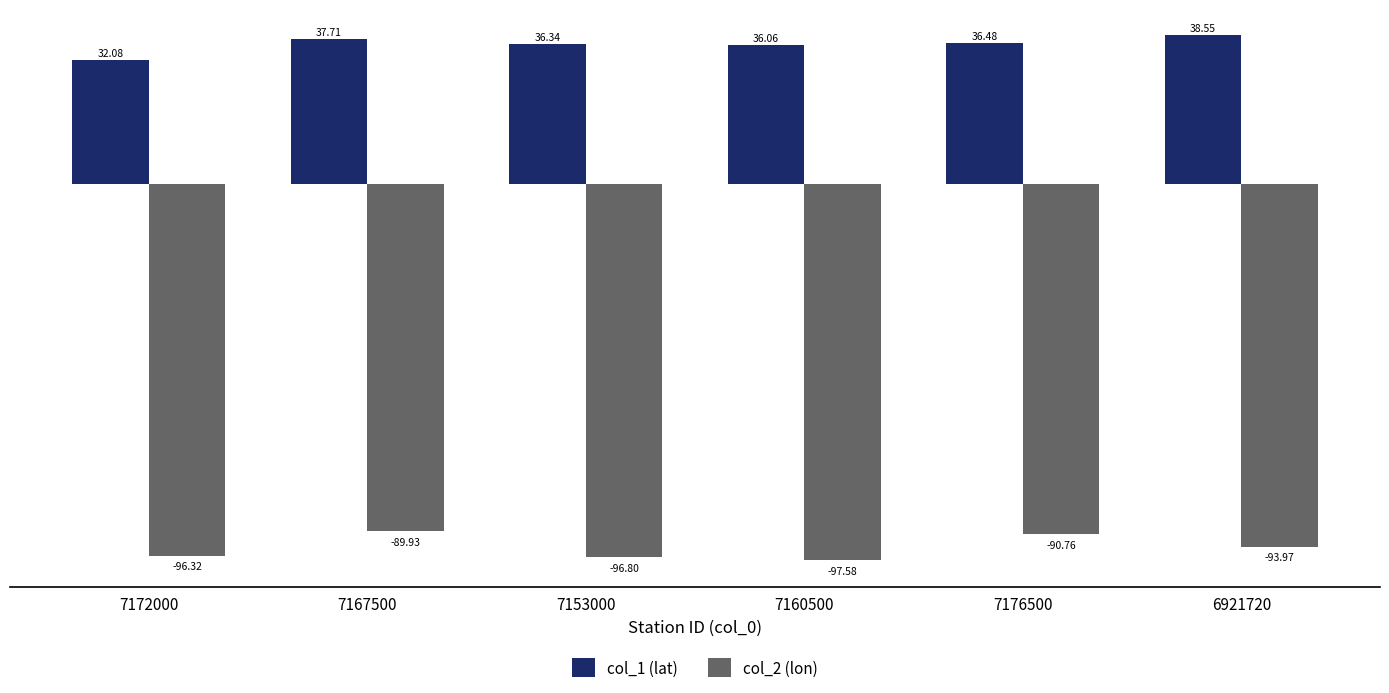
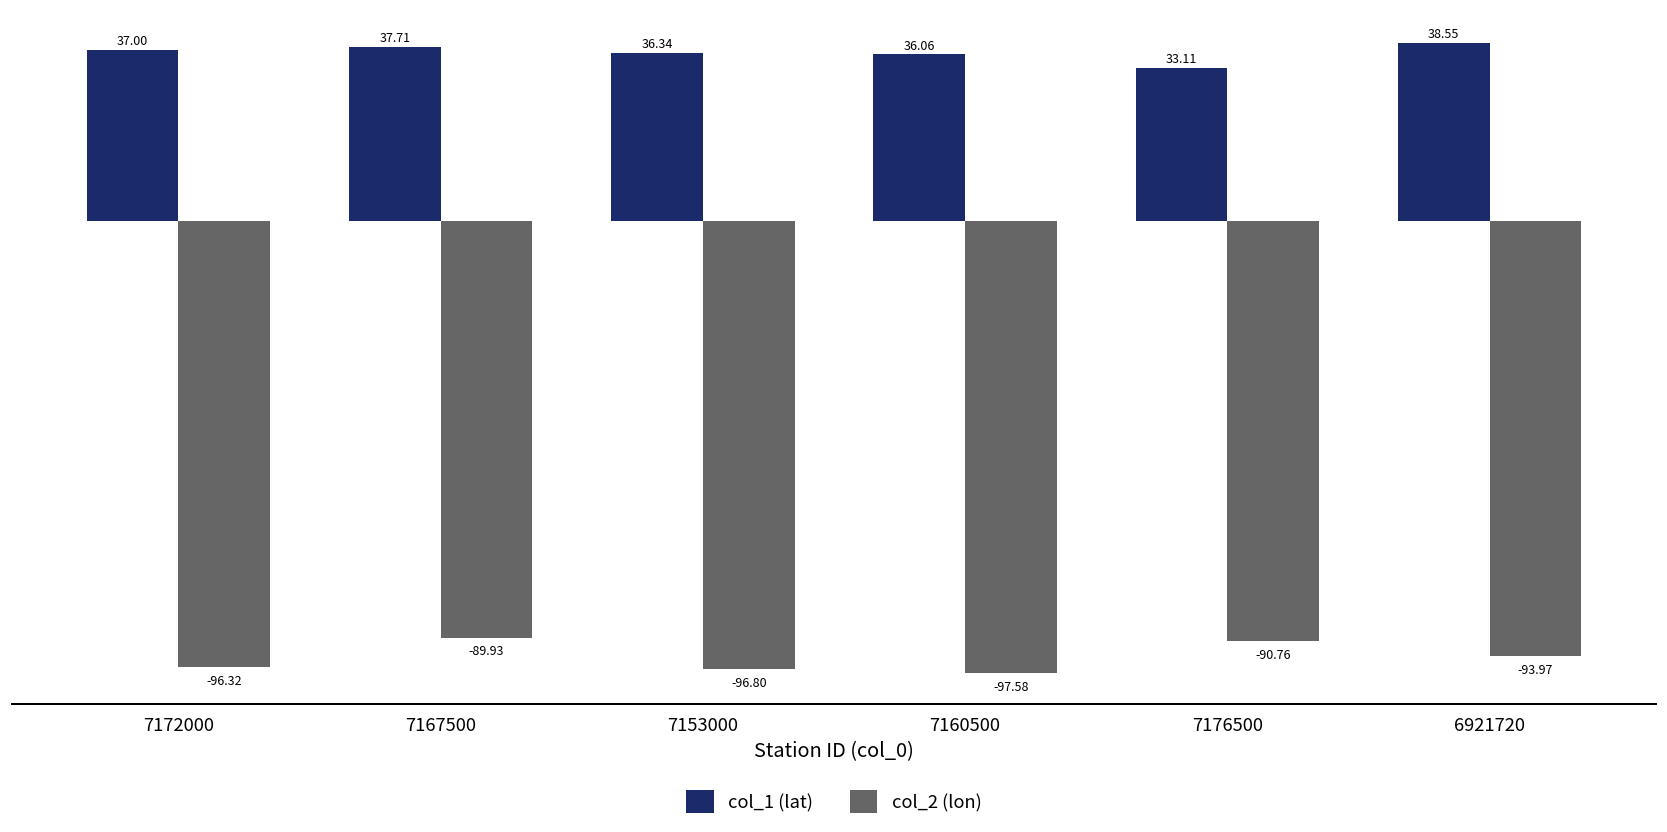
  {
    "col_1 (lat)": {
-     "7172000": 32.08,
+     "7172000": 37.00,
      "7167500": 37.71,
      "7153000": 36.34,
      "7160500": 36.06,
-     "7176500": 36.48,
+     "7176500": 33.11,
      "6921720": 38.55
    },
    "col_2 (lon)": {
      "7172000": -96.32,
      "7167500": -89.93,
      "7153000": -96.80,
      "7160500": -97.58,
      "7176500": -90.76,
      "6921720": -93.97
    }
  }
